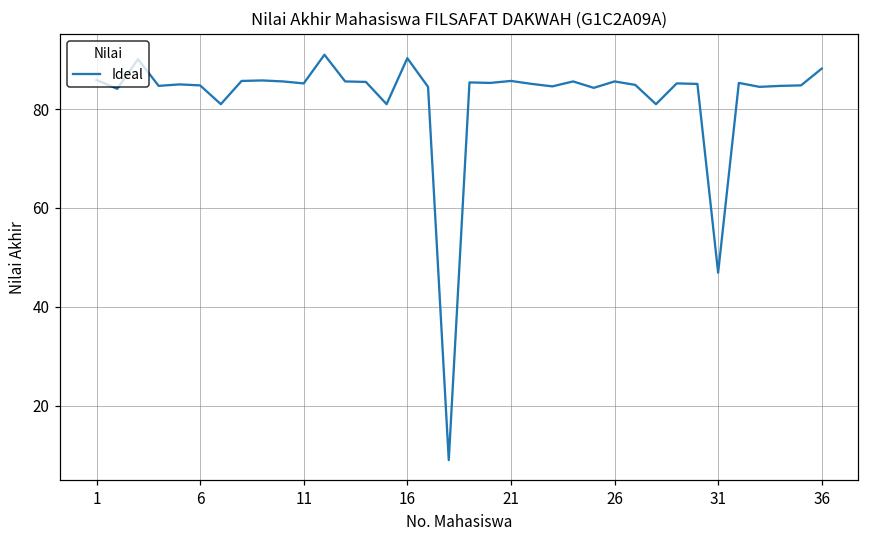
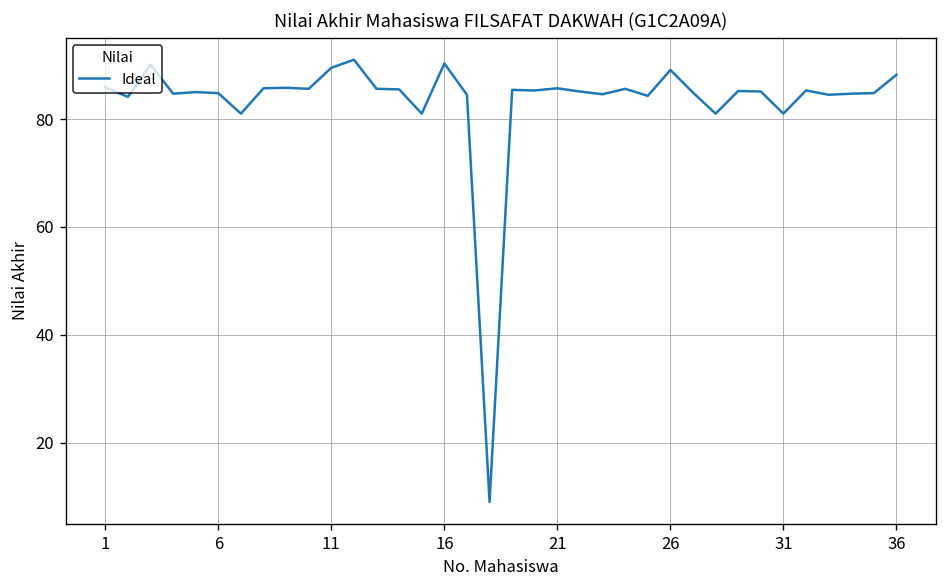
  {
    "6": 85,
-   "11": 85,
+   "11": 90,
    "16": 90,
    "21": 86,
-   "26": 86,
-   "31": 47,
+   "26": 89,
+   "31": 81,
    "36": 88
  }
